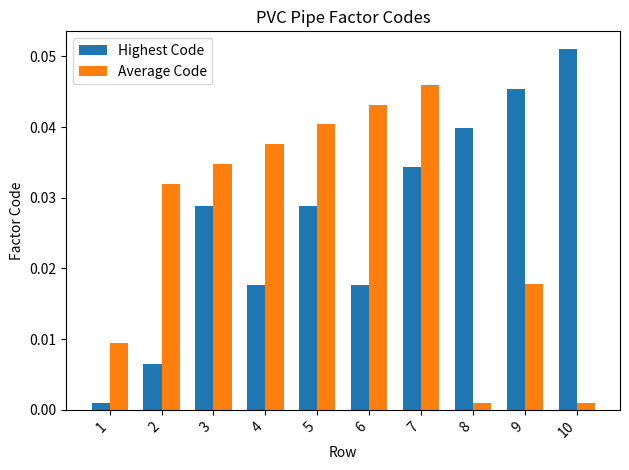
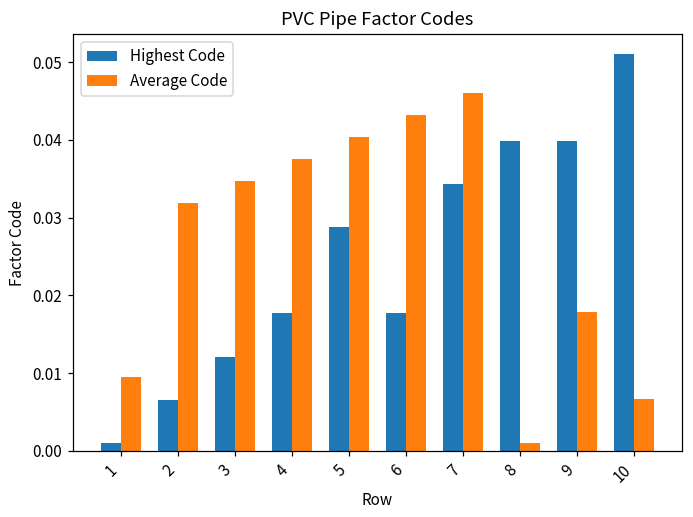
  {
    "Highest Code": {
      "1": 0.001,
      "2": 0.007,
-     "3": 0.029,
+     "3": 0.012,
      "4": 0.018,
      "5": 0.029,
      "6": 0.018,
      "7": 0.034,
      "8": 0.040,
-     "9": 0.045,
+     "9": 0.040,
      "10": 0.051
    },
    "Average Code": {
      "1": 0.009,
      "2": 0.032,
      "3": 0.035,
      "4": 0.038,
      "5": 0.040,
      "6": 0.043,
      "7": 0.046,
      "8": 0.001,
      "9": 0.018,
-     "10": 0.001
+     "10": 0.007
    }
  }
